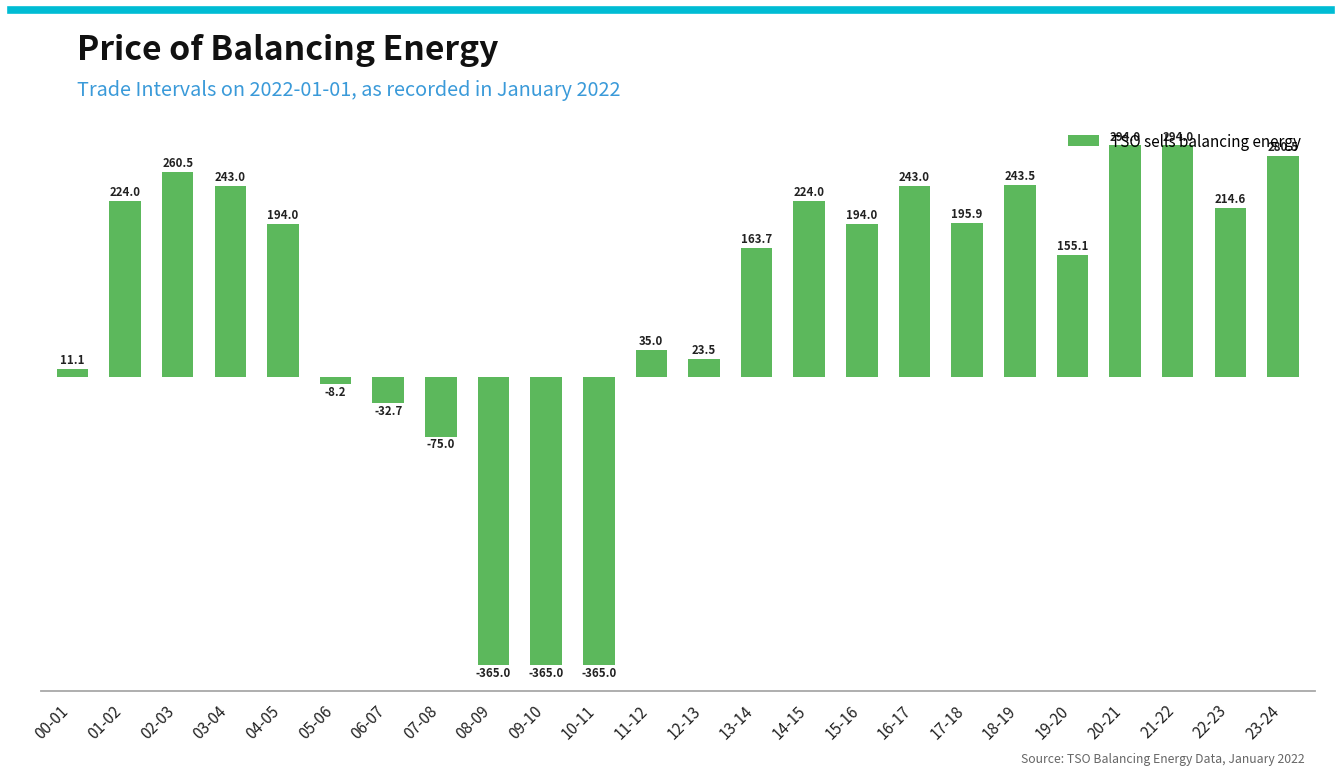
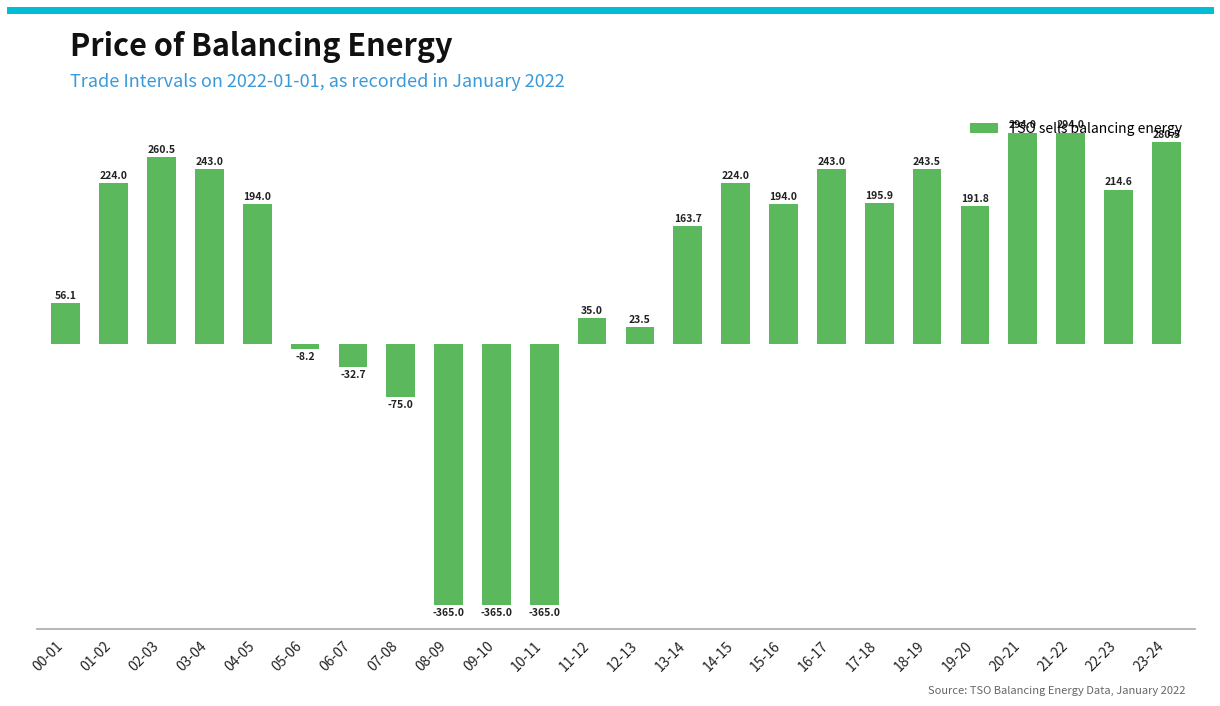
  {
-   "00-01": 11.1,
+   "00-01": 56.1,
    "01-02": 224.0,
    "02-03": 260.5,
    "03-04": 243.0,
    "04-05": 194.0,
    "05-06": -8.2,
    "06-07": -32.7,
    "07-08": -75.0,
    "08-09": -365.0,
    "09-10": -365.0,
    "10-11": -365.0,
    "11-12": 35.0,
    "12-13": 23.5,
    "13-14": 163.7,
    "14-15": 224.0,
    "15-16": 194.0,
    "16-17": 243.0,
    "17-18": 195.9,
    "18-19": 243.5,
-   "19-20": 155.1,
+   "19-20": 191.8,
    "20-21": 294.0,
    "21-22": 294.0,
    "22-23": 214.6,
    "23-24": 280.5
  }
